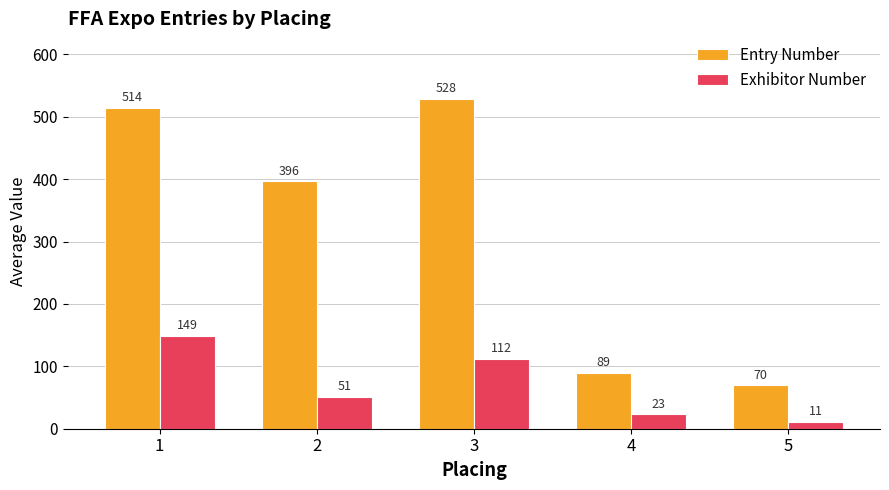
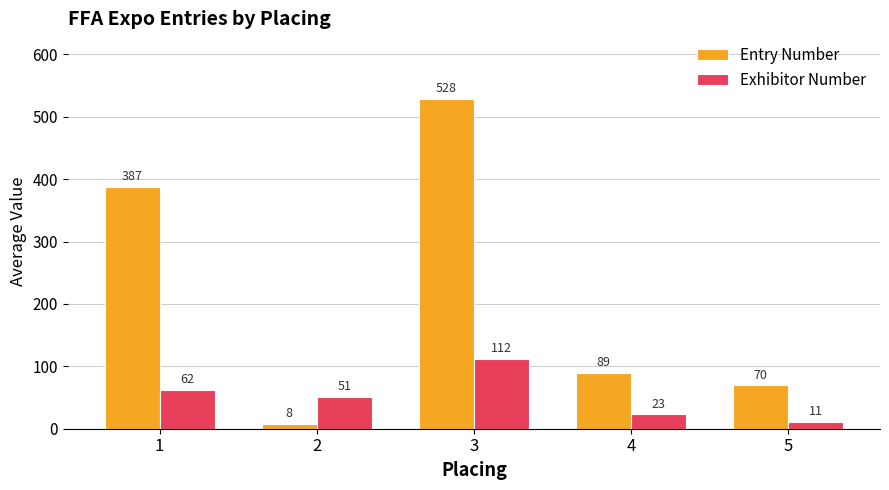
  {
    "Entry Number": {
-     "1": 514,
-     "2": 396,
+     "1": 387,
+     "2": 8,
      "3": 528,
      "4": 89,
      "5": 70
    },
    "Exhibitor Number": {
-     "1": 149,
+     "1": 62,
      "2": 51,
      "3": 112,
      "4": 23,
      "5": 11
    }
  }
